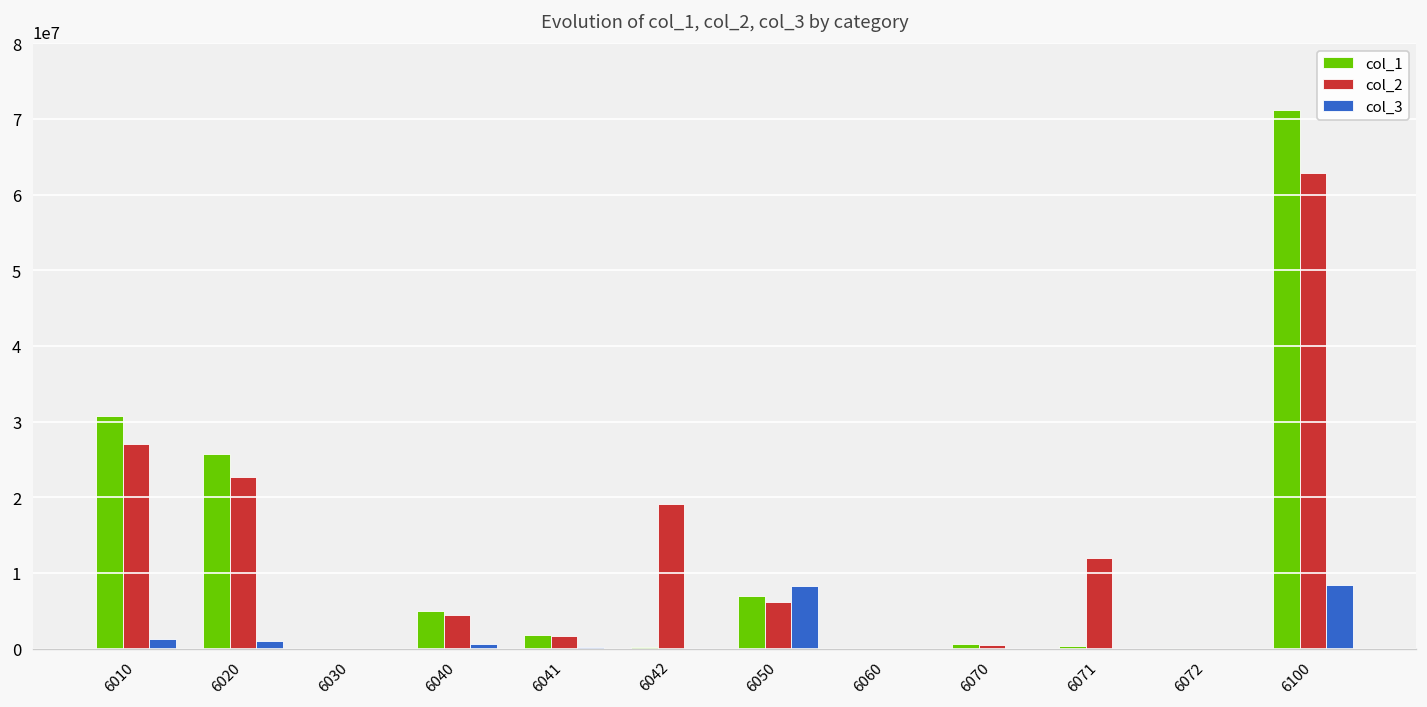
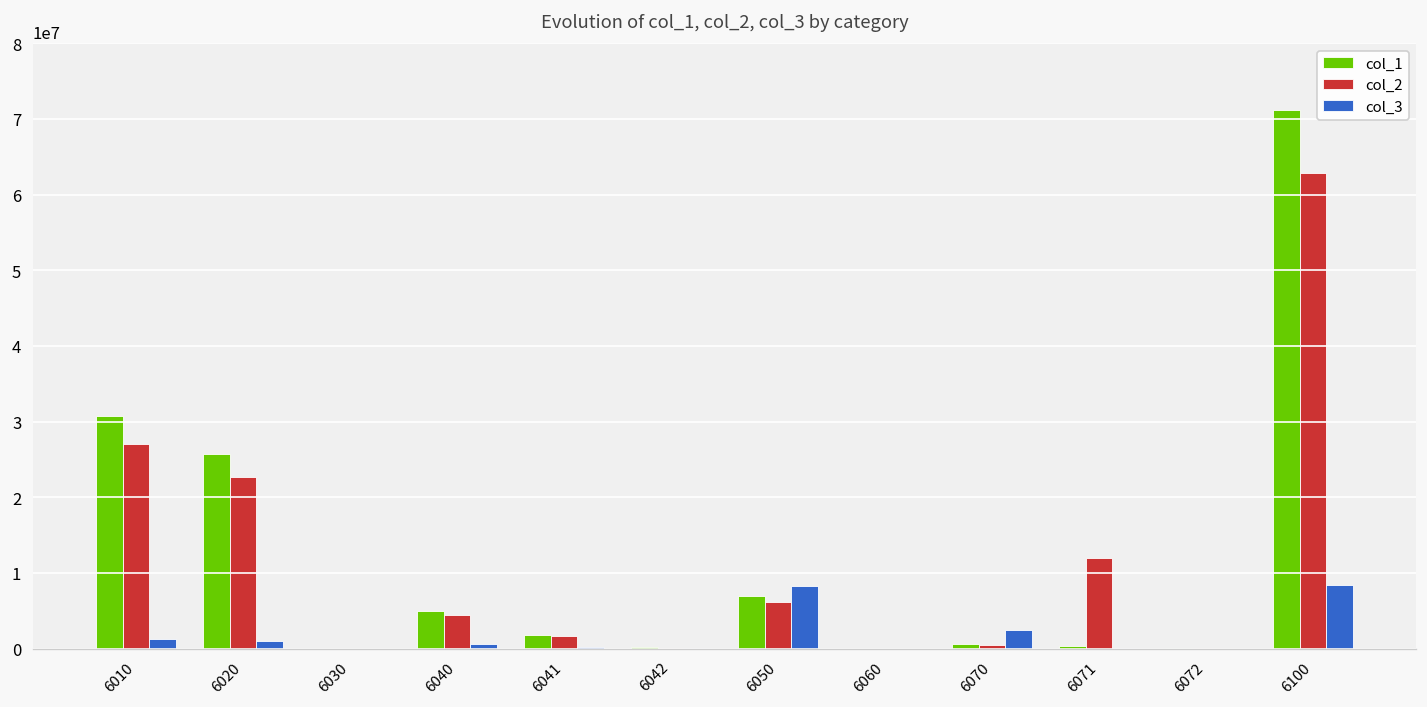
  {
    "col_1": {
      "6010": 31000000,
      "6020": 26000000,
      "6040": 5000000,
      "6041": 2000000,
      "6050": 7000000,
      "6070": 1000000,
      "6100": 71000000
    },
    "col_2": {
      "6010": 27000000,
      "6020": 23000000,
      "6040": 4000000,
      "6041": 2000000,
-     "6042": 19000000,
+     "6042": 0,
      "6050": 6000000,
      "6070": 0,
      "6071": 12000000,
      "6100": 63000000
    },
    "col_3": {
      "6010": 1000000,
      "6020": 1000000,
      "6040": 1000000,
      "6050": 8000000,
-     "6070": 0,
+     "6070": 2000000,
      "6100": 8000000
    }
  }
